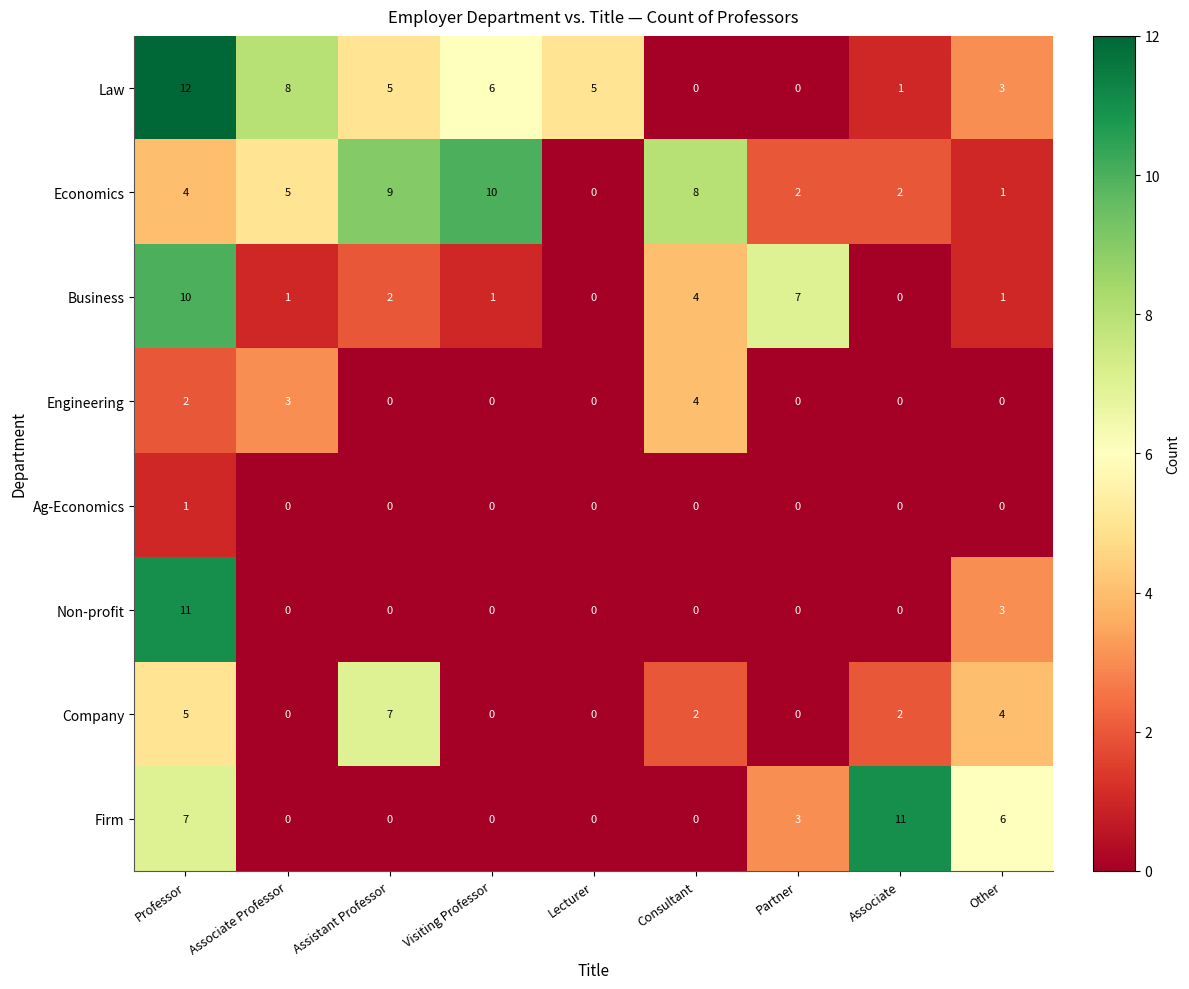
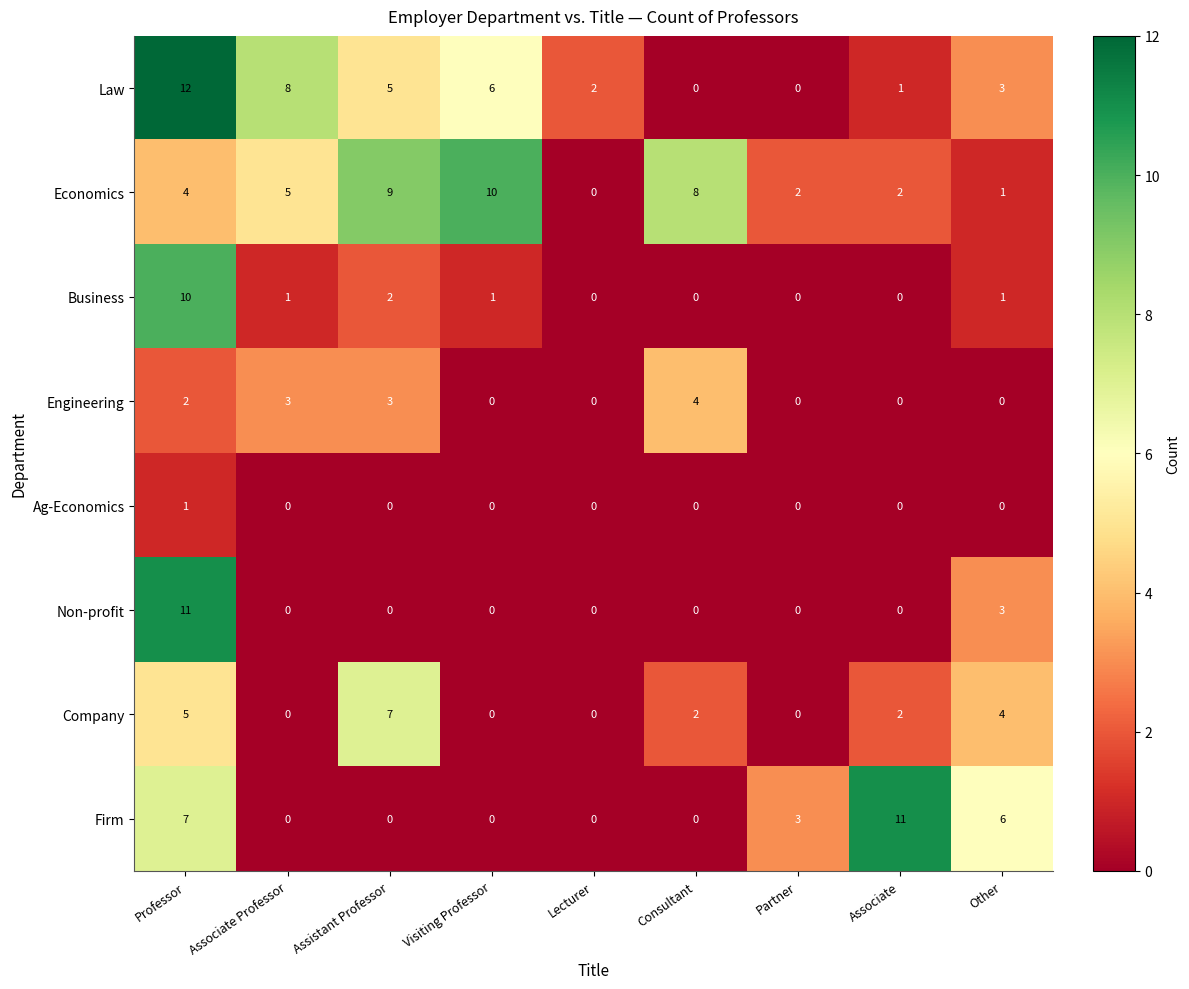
  {
    "Law": {
      "Professor": 12,
      "Associate Professor": 8,
      "Assistant Professor": 5,
      "Visiting Professor": 6,
-     "Lecturer": 5,
+     "Lecturer": 2,
      "Consultant": 0,
      "Partner": 0,
      "Associate": 1,
      "Other": 3
    },
    "Economics": {
      "Professor": 4,
      "Associate Professor": 5,
      "Assistant Professor": 9,
      "Visiting Professor": 10,
      "Lecturer": 0,
      "Consultant": 8,
      "Partner": 2,
      "Associate": 2,
      "Other": 1
    },
    "Business": {
      "Professor": 10,
      "Associate Professor": 1,
      "Assistant Professor": 2,
      "Visiting Professor": 1,
      "Lecturer": 0,
-     "Consultant": 4,
-     "Partner": 7,
+     "Consultant": 0,
+     "Partner": 0,
      "Associate": 0,
      "Other": 1
    },
    "Engineering": {
      "Professor": 2,
      "Associate Professor": 3,
-     "Assistant Professor": 0,
+     "Assistant Professor": 3,
      "Visiting Professor": 0,
      "Lecturer": 0,
      "Consultant": 4,
      "Partner": 0,
      "Associate": 0,
      "Other": 0
    },
    "Ag-Economics": {
      "Professor": 1,
      "Associate Professor": 0,
      "Assistant Professor": 0,
      "Visiting Professor": 0,
      "Lecturer": 0,
      "Consultant": 0,
      "Partner": 0,
      "Associate": 0,
      "Other": 0
    },
    "Non-profit": {
      "Professor": 11,
      "Associate Professor": 0,
      "Assistant Professor": 0,
      "Visiting Professor": 0,
      "Lecturer": 0,
      "Consultant": 0,
      "Partner": 0,
      "Associate": 0,
      "Other": 3
    },
    "Company": {
      "Professor": 5,
      "Associate Professor": 0,
      "Assistant Professor": 7,
      "Visiting Professor": 0,
      "Lecturer": 0,
      "Consultant": 2,
      "Partner": 0,
      "Associate": 2,
      "Other": 4
    },
    "Firm": {
      "Professor": 7,
      "Associate Professor": 0,
      "Assistant Professor": 0,
      "Visiting Professor": 0,
      "Lecturer": 0,
      "Consultant": 0,
      "Partner": 3,
      "Associate": 11,
      "Other": 6
    }
  }
